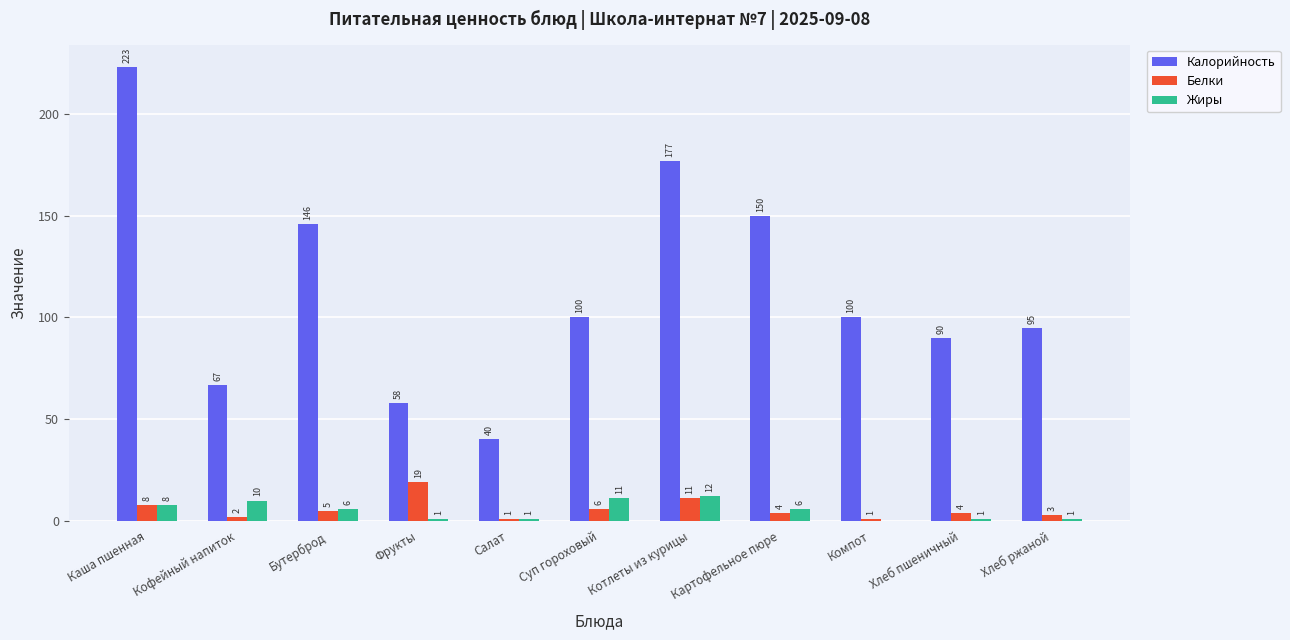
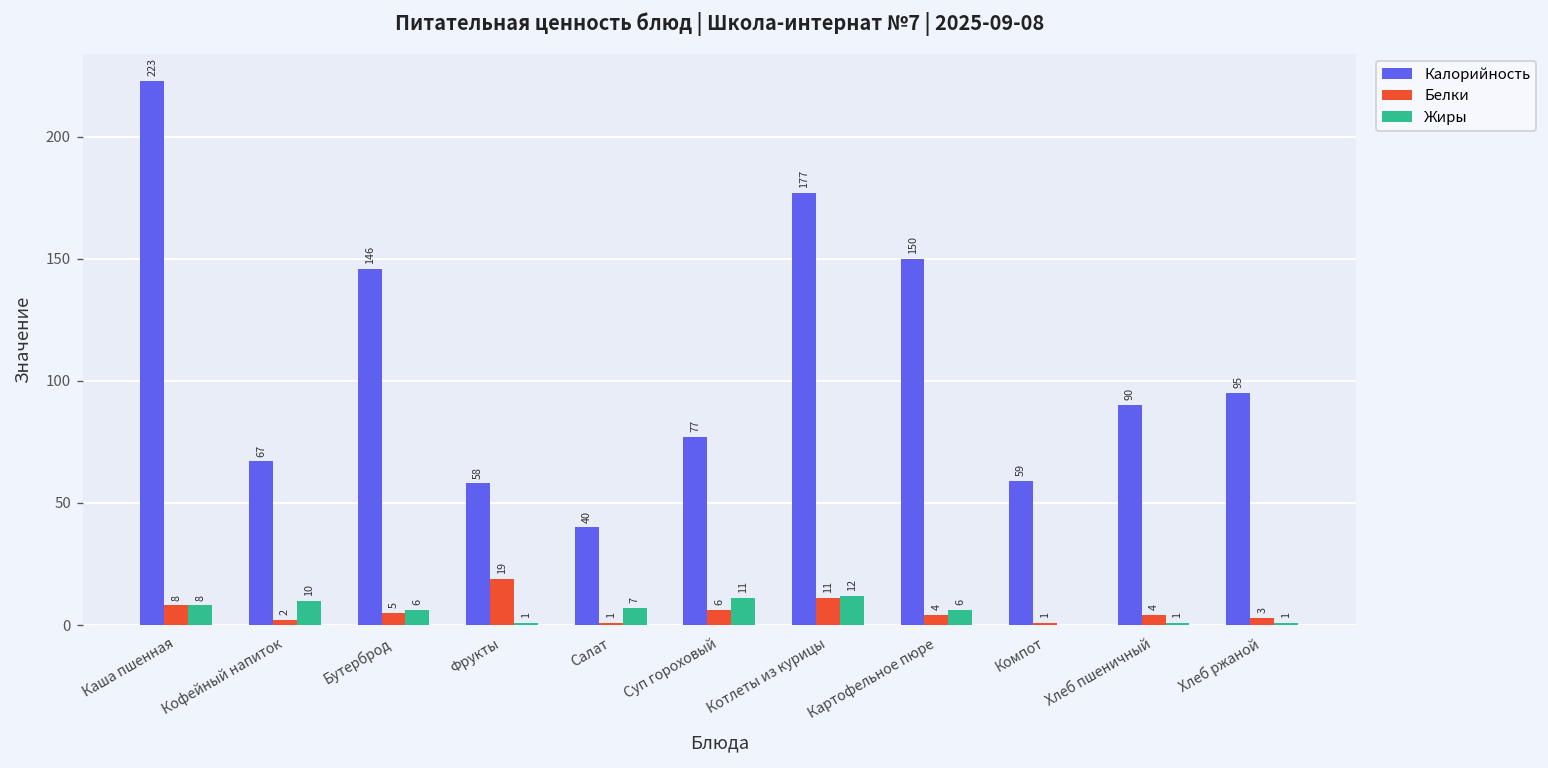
  {
    "Калорийность": {
      "Каша пшенная": 223,
      "Кофейный напиток": 67,
      "Бутерброд": 146,
      "Фрукты": 58,
      "Салат": 40,
-     "Суп гороховый": 100,
+     "Суп гороховый": 77,
      "Котлеты из курицы": 177,
      "Картофельное пюре": 150,
-     "Компот": 100,
+     "Компот": 59,
      "Хлеб пшеничный": 90,
      "Хлеб ржаной": 95
    },
    "Белки": {
      "Каша пшенная": 8,
      "Кофейный напиток": 2,
      "Бутерброд": 5,
      "Фрукты": 19,
      "Салат": 1,
      "Суп гороховый": 6,
      "Котлеты из курицы": 11,
      "Картофельное пюре": 4,
      "Компот": 1,
      "Хлеб пшеничный": 4,
      "Хлеб ржаной": 3
    },
    "Жиры": {
      "Каша пшенная": 8,
      "Кофейный напиток": 10,
      "Бутерброд": 6,
      "Фрукты": 1,
-     "Салат": 1,
+     "Салат": 7,
      "Суп гороховый": 11,
      "Котлеты из курицы": 12,
      "Картофельное пюре": 6,
      "Хлеб пшеничный": 1,
      "Хлеб ржаной": 1
    }
  }
